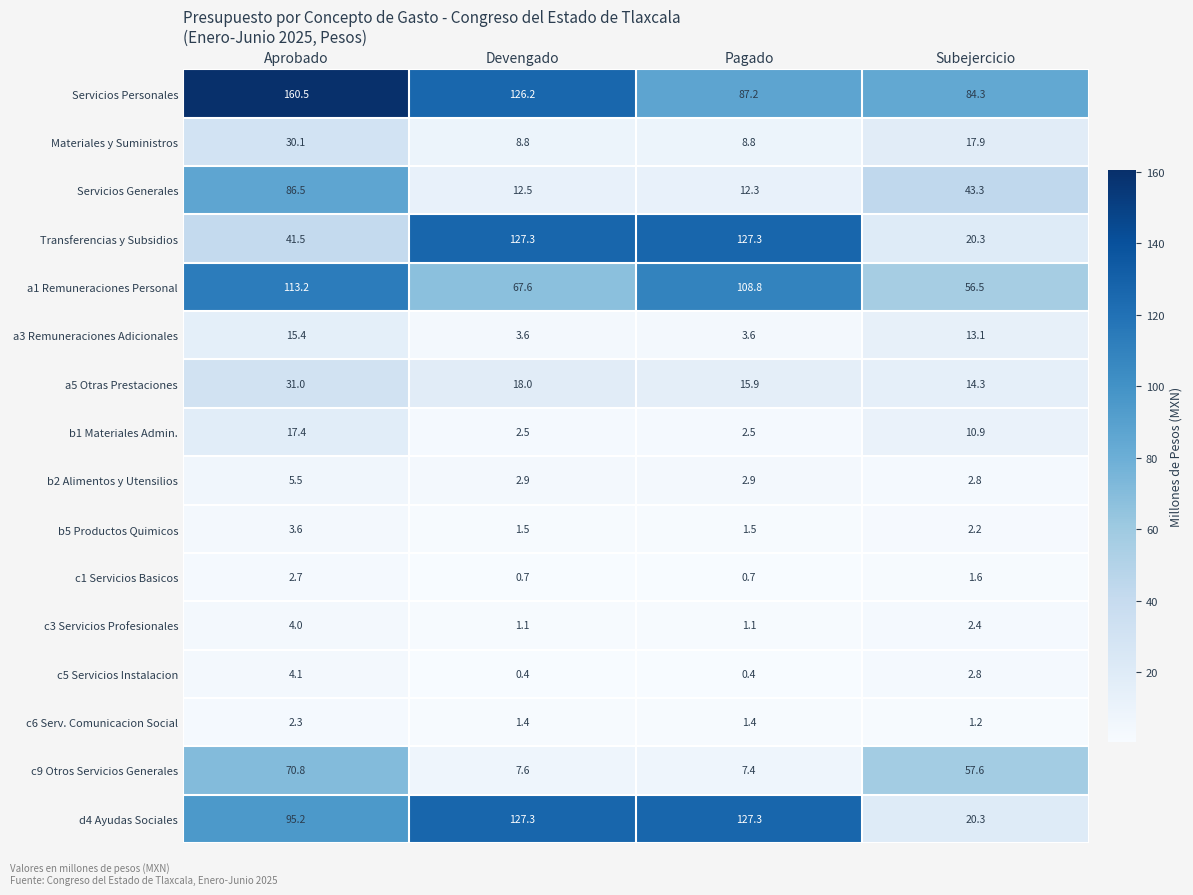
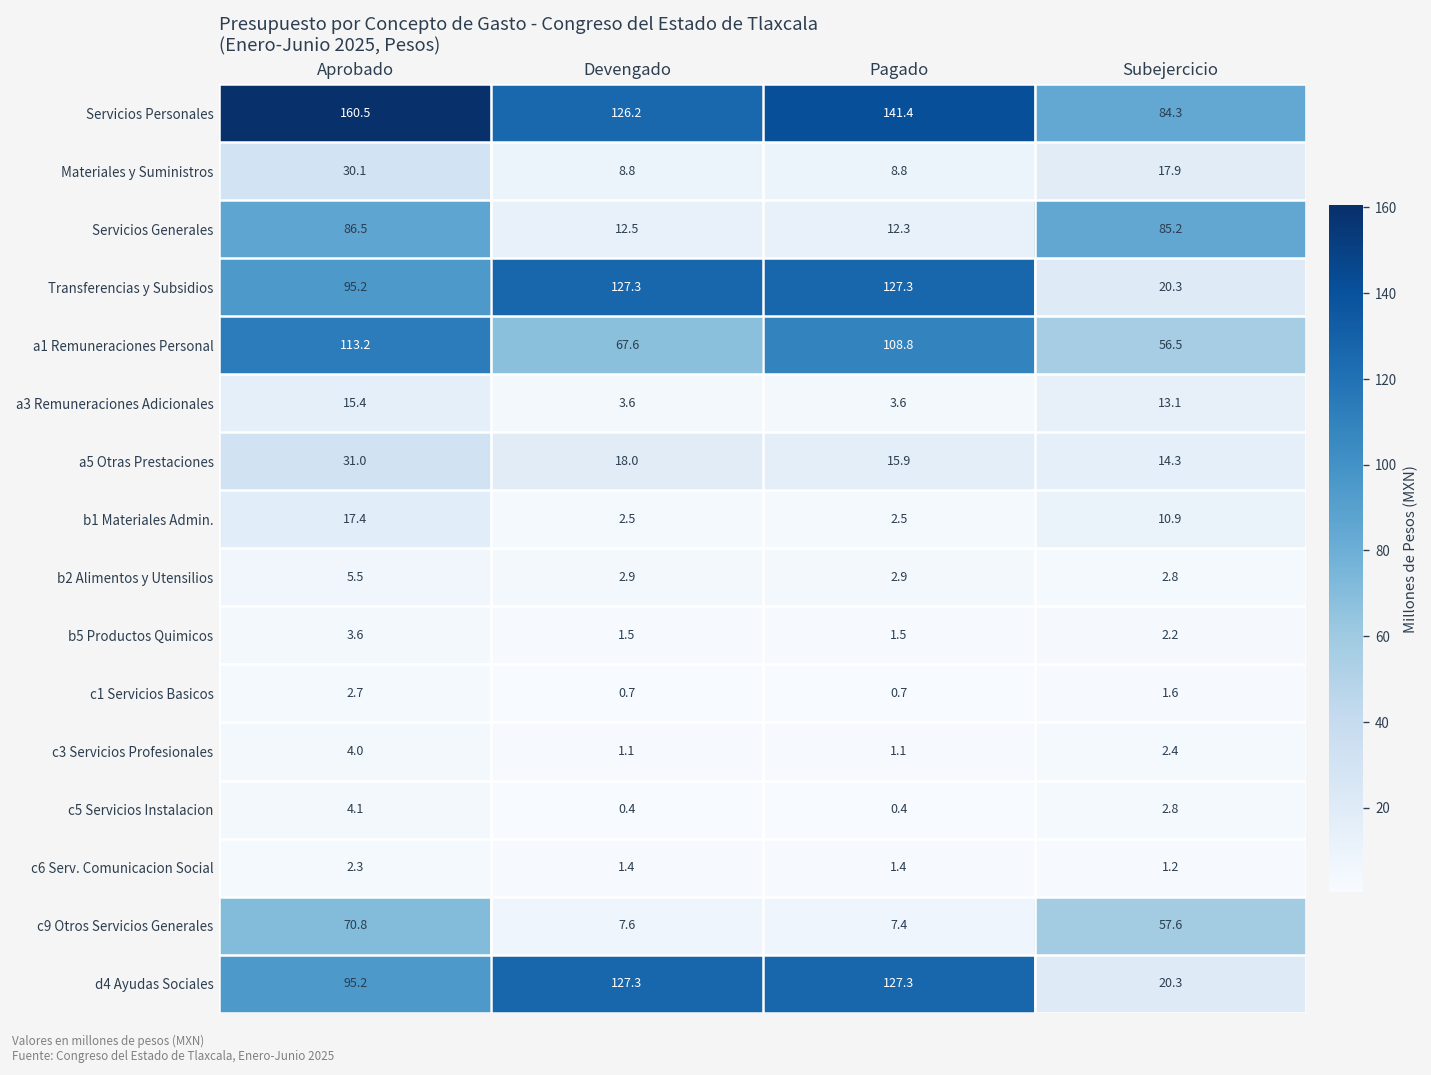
  {
    "Servicios Personales": {
      "Aprobado": 160.5,
      "Devengado": 126.2,
-     "Pagado": 87.2,
+     "Pagado": 141.4,
      "Subejercicio": 84.3
    },
    "Materiales y Suministros": {
      "Aprobado": 30.1,
      "Devengado": 8.8,
      "Pagado": 8.8,
      "Subejercicio": 17.9
    },
    "Servicios Generales": {
      "Aprobado": 86.5,
      "Devengado": 12.5,
      "Pagado": 12.3,
-     "Subejercicio": 43.3
+     "Subejercicio": 85.2
    },
    "Transferencias y Subsidios": {
-     "Aprobado": 41.5,
+     "Aprobado": 95.2,
      "Devengado": 127.3,
      "Pagado": 127.3,
      "Subejercicio": 20.3
    },
    "a1 Remuneraciones Personal": {
      "Aprobado": 113.2,
      "Devengado": 67.6,
      "Pagado": 108.8,
      "Subejercicio": 56.5
    },
    "a3 Remuneraciones Adicionales": {
      "Aprobado": 15.4,
      "Devengado": 3.6,
      "Pagado": 3.6,
      "Subejercicio": 13.1
    },
    "a5 Otras Prestaciones": {
      "Aprobado": 31.0,
      "Devengado": 18.0,
      "Pagado": 15.9,
      "Subejercicio": 14.3
    },
    "b1 Materiales Admin.": {
      "Aprobado": 17.4,
      "Devengado": 2.5,
      "Pagado": 2.5,
      "Subejercicio": 10.9
    },
    "b2 Alimentos y Utensilios": {
      "Aprobado": 5.5,
      "Devengado": 2.9,
      "Pagado": 2.9,
      "Subejercicio": 2.8
    },
    "b5 Productos Quimicos": {
      "Aprobado": 3.6,
      "Devengado": 1.5,
      "Pagado": 1.5,
      "Subejercicio": 2.2
    },
    "c1 Servicios Basicos": {
      "Aprobado": 2.7,
      "Devengado": 0.7,
      "Pagado": 0.7,
      "Subejercicio": 1.6
    },
    "c3 Servicios Profesionales": {
      "Aprobado": 4.0,
      "Devengado": 1.1,
      "Pagado": 1.1,
      "Subejercicio": 2.4
    },
    "c5 Servicios Instalacion": {
      "Aprobado": 4.1,
      "Devengado": 0.4,
      "Pagado": 0.4,
      "Subejercicio": 2.8
    },
    "c6 Serv. Comunicacion Social": {
      "Aprobado": 2.3,
      "Devengado": 1.4,
      "Pagado": 1.4,
      "Subejercicio": 1.2
    },
    "c9 Otros Servicios Generales": {
      "Aprobado": 70.8,
      "Devengado": 7.6,
      "Pagado": 7.4,
      "Subejercicio": 57.6
    },
    "d4 Ayudas Sociales": {
      "Aprobado": 95.2,
      "Devengado": 127.3,
      "Pagado": 127.3,
      "Subejercicio": 20.3
    }
  }
